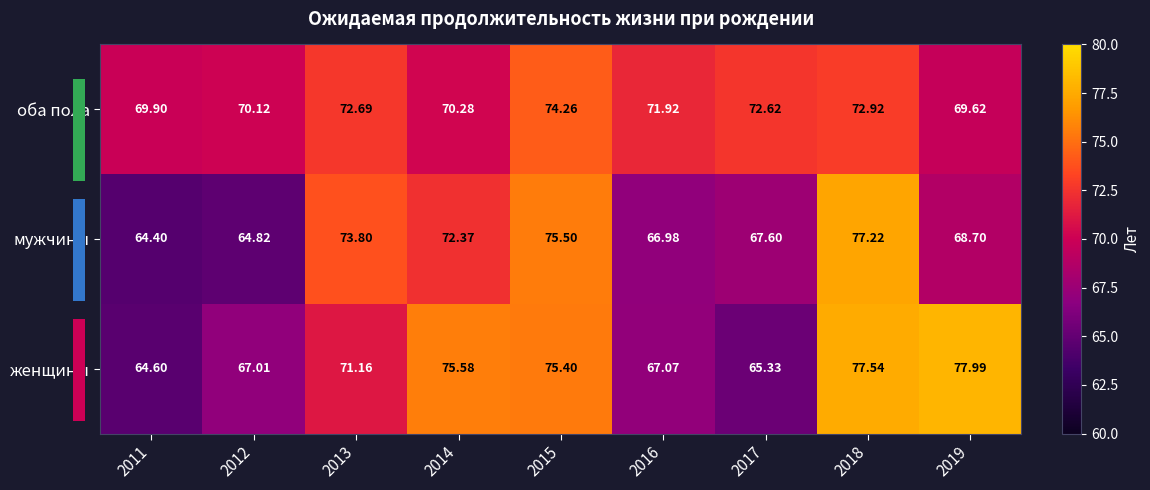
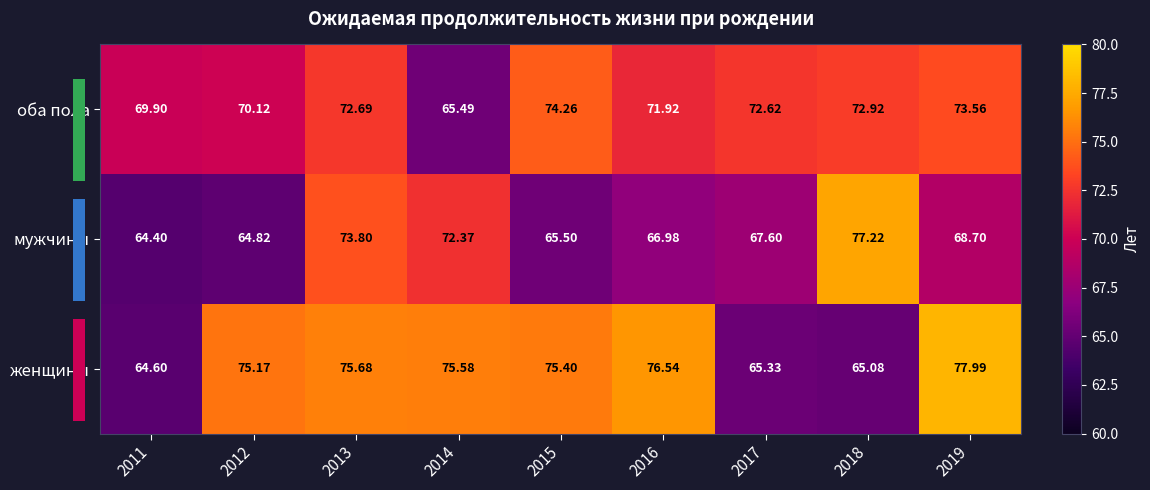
  {
    "Ожидаемая продолжительность жизни при рождении": {
      "оба пола": {
        "2011": 69.90,
        "2012": 70.12,
        "2013": 72.69,
-       "2014": 70.28,
+       "2014": 65.49,
        "2015": 74.26,
        "2016": 71.92,
        "2017": 72.62,
        "2018": 72.92,
-       "2019": 69.62
+       "2019": 73.56
      },
      "мужчины": {
        "2011": 64.40,
        "2012": 64.82,
        "2013": 73.80,
        "2014": 72.37,
-       "2015": 75.50,
+       "2015": 65.50,
        "2016": 66.98,
        "2017": 67.60,
        "2018": 77.22,
        "2019": 68.70
      },
      "женщины": {
        "2011": 64.60,
-       "2012": 67.01,
-       "2013": 71.16,
+       "2012": 75.17,
+       "2013": 75.68,
        "2014": 75.58,
        "2015": 75.40,
-       "2016": 67.07,
+       "2016": 76.54,
        "2017": 65.33,
-       "2018": 77.54,
+       "2018": 65.08,
        "2019": 77.99
      }
    }
  }
